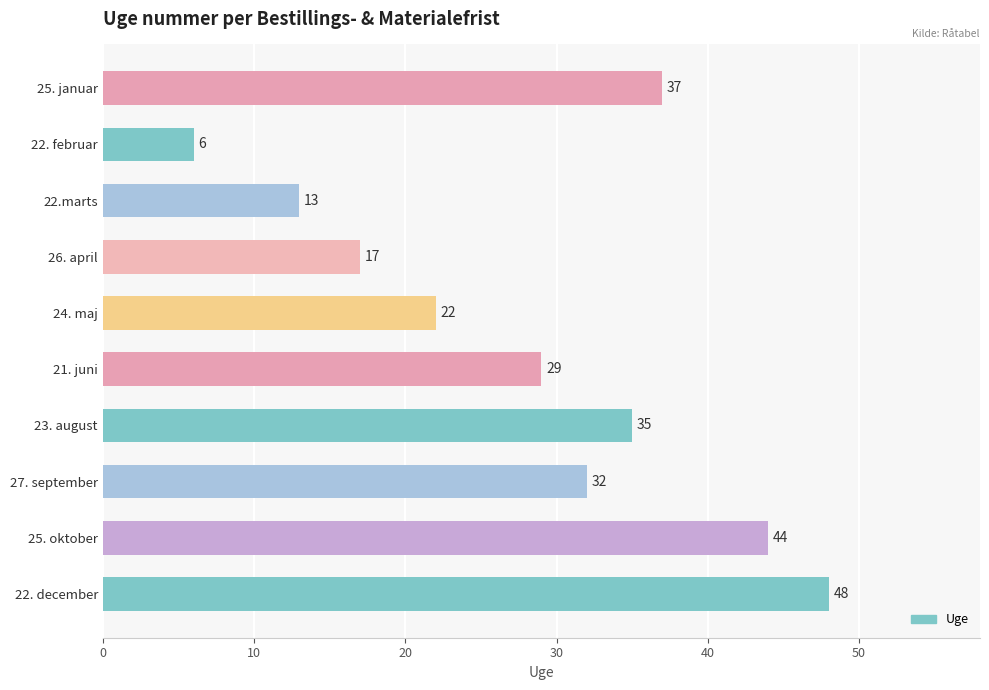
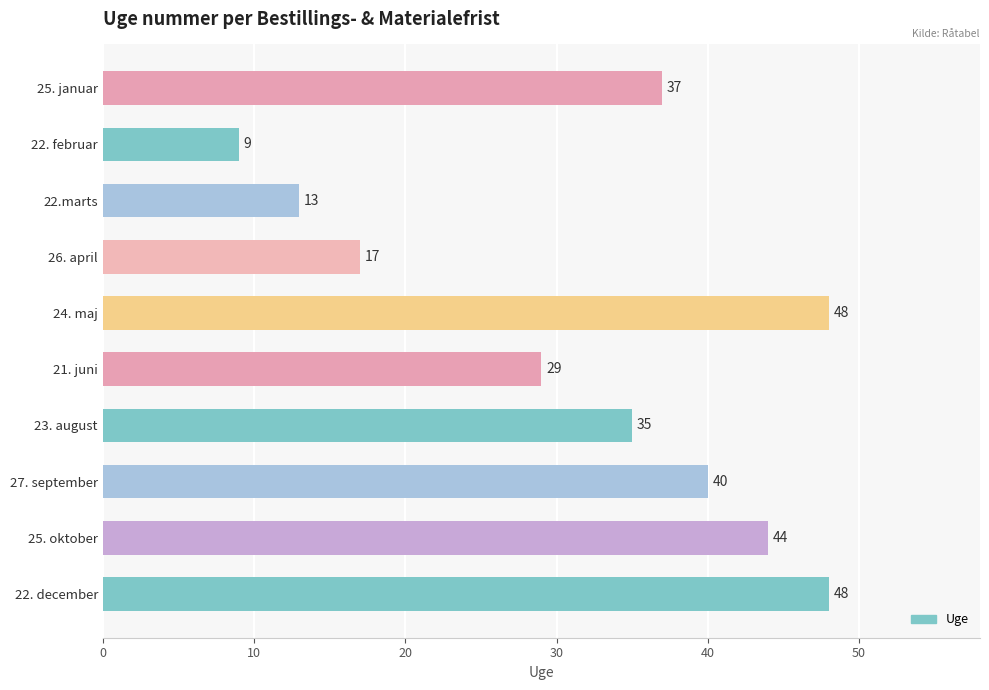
  {
    "25. januar": 37,
-   "22. februar": 6,
+   "22. februar": 9,
    "22.marts": 13,
    "26. april": 17,
-   "24. maj": 22,
+   "24. maj": 48,
    "21. juni": 29,
    "23. august": 35,
-   "27. september": 32,
+   "27. september": 40,
    "25. oktober": 44,
    "22. december": 48
  }
